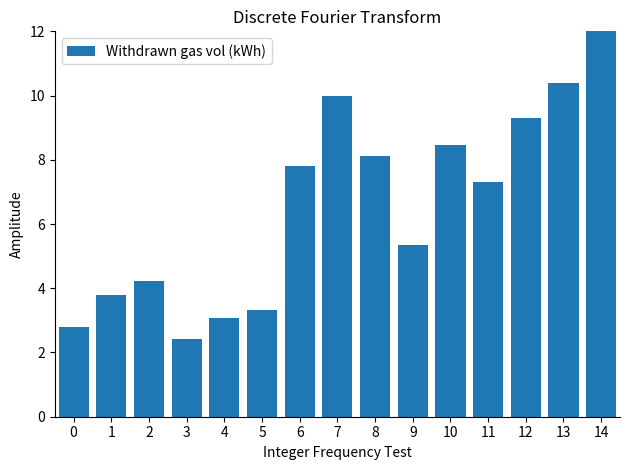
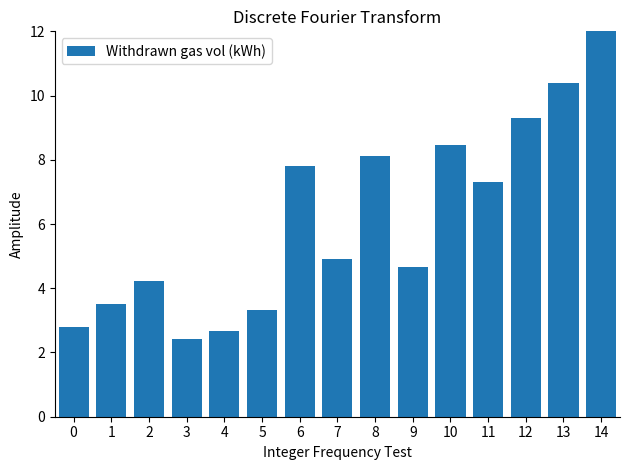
  {
    "0": 2.8,
-   "1": 3.8,
+   "1": 3.5,
    "2": 4.2,
    "3": 2.4,
-   "4": 3.1,
+   "4": 2.7,
    "5": 3.3,
    "6": 7.8,
-   "7": 10.0,
+   "7": 4.9,
    "8": 8.1,
-   "9": 5.3,
+   "9": 4.7,
    "10": 8.5,
    "11": 7.3,
    "12": 9.3,
    "13": 10.4,
    "14": 12.0
  }
